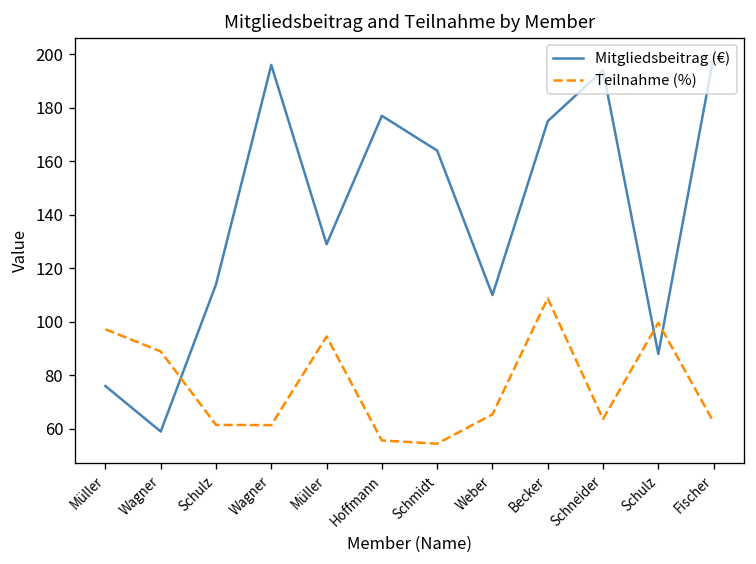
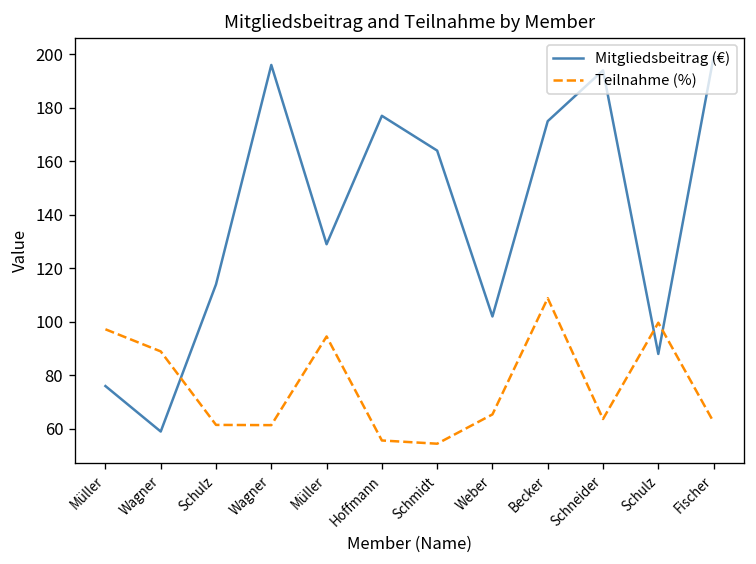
  {
    "Mitgliedsbeitrag (€)": {
      "Hoffmann": 177,
      "Schmidt": 164,
-     "Weber": 110,
+     "Weber": 102,
      "Becker": 175
    },
    "Teilnahme (%)": {
      "Hoffmann": 56,
      "Schmidt": 54,
      "Weber": 65,
      "Becker": 109,
      "Schneider": 64,
      "Fischer": 63
    }
  }
